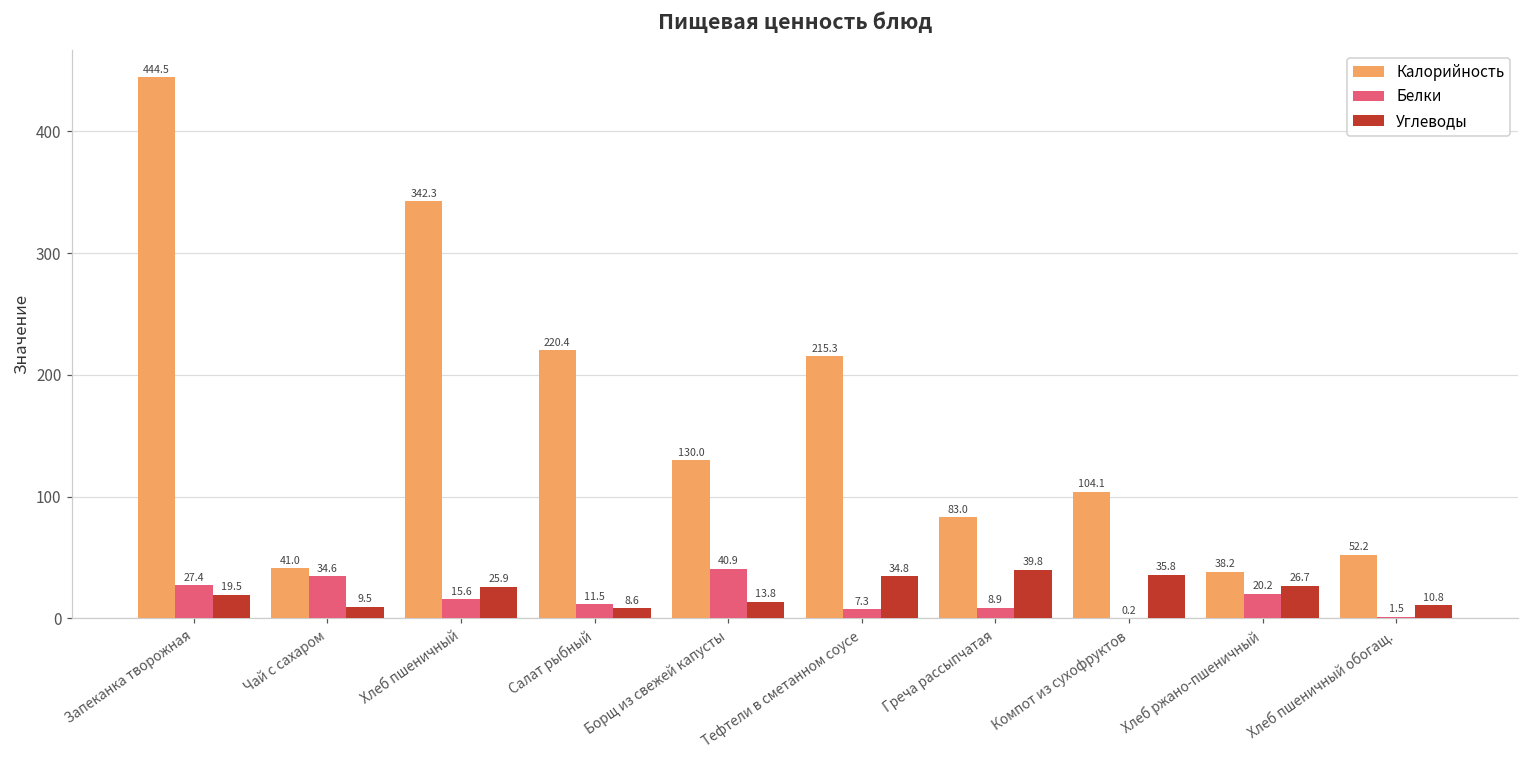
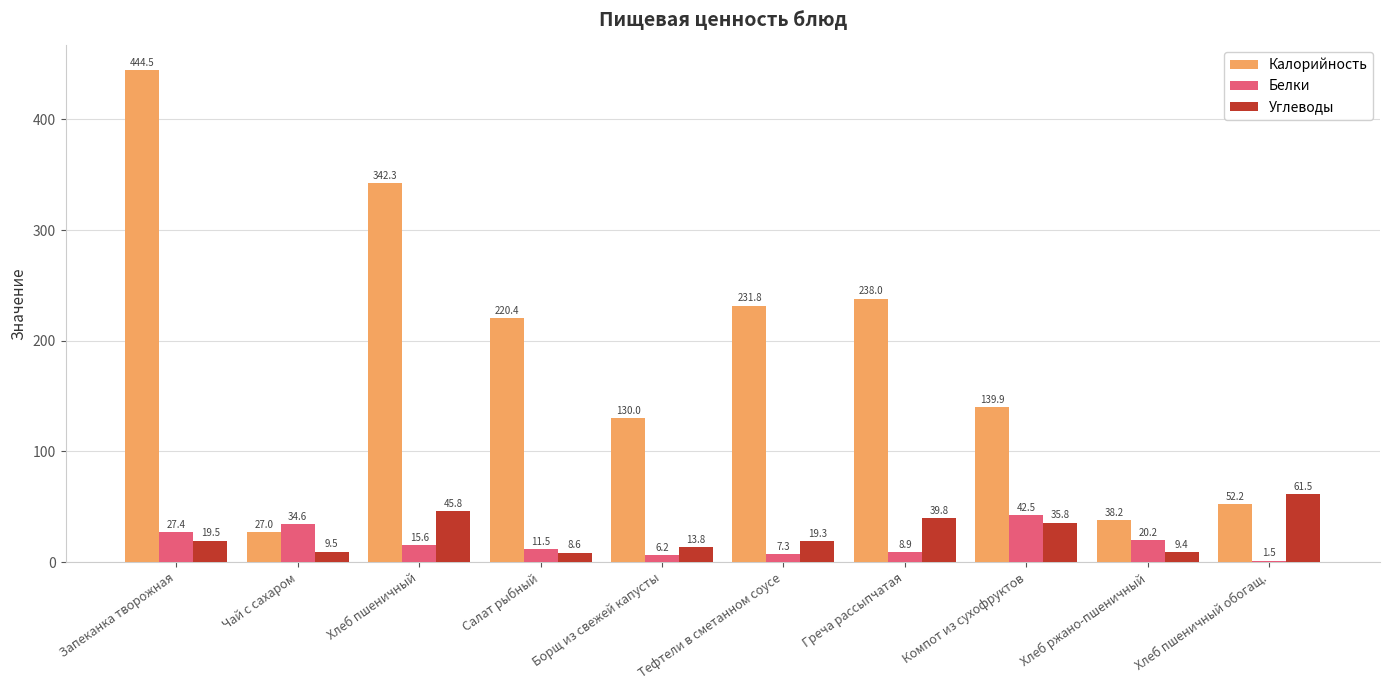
  {
    "Калорийность": {
      "Запеканка творожная": 444.5,
-     "Чай с сахаром": 41.0,
+     "Чай с сахаром": 27.0,
      "Хлеб пшеничный": 342.3,
      "Салат рыбный": 220.4,
      "Борщ из свежей капусты": 130.0,
-     "Тефтели в сметанном соусе": 215.3,
-     "Греча рассыпчатая": 83.0,
-     "Компот из сухофруктов": 104.1,
+     "Тефтели в сметанном соусе": 231.8,
+     "Греча рассыпчатая": 238.0,
+     "Компот из сухофруктов": 139.9,
      "Хлеб ржано-пшеничный": 38.2,
      "Хлеб пшеничный обогащ.": 52.2
    },
    "Белки": {
      "Запеканка творожная": 27.4,
      "Чай с сахаром": 34.6,
      "Хлеб пшеничный": 15.6,
      "Салат рыбный": 11.5,
-     "Борщ из свежей капусты": 40.9,
+     "Борщ из свежей капусты": 6.2,
      "Тефтели в сметанном соусе": 7.3,
      "Греча рассыпчатая": 8.9,
-     "Компот из сухофруктов": 0.2,
+     "Компот из сухофруктов": 42.5,
      "Хлеб ржано-пшеничный": 20.2,
      "Хлеб пшеничный обогащ.": 1.5
    },
    "Углеводы": {
      "Запеканка творожная": 19.5,
      "Чай с сахаром": 9.5,
-     "Хлеб пшеничный": 25.9,
+     "Хлеб пшеничный": 45.8,
      "Салат рыбный": 8.6,
      "Борщ из свежей капусты": 13.8,
-     "Тефтели в сметанном соусе": 34.8,
+     "Тефтели в сметанном соусе": 19.3,
      "Греча рассыпчатая": 39.8,
      "Компот из сухофруктов": 35.8,
-     "Хлеб ржано-пшеничный": 26.7,
-     "Хлеб пшеничный обогащ.": 10.8
+     "Хлеб ржано-пшеничный": 9.4,
+     "Хлеб пшеничный обогащ.": 61.5
    }
  }
